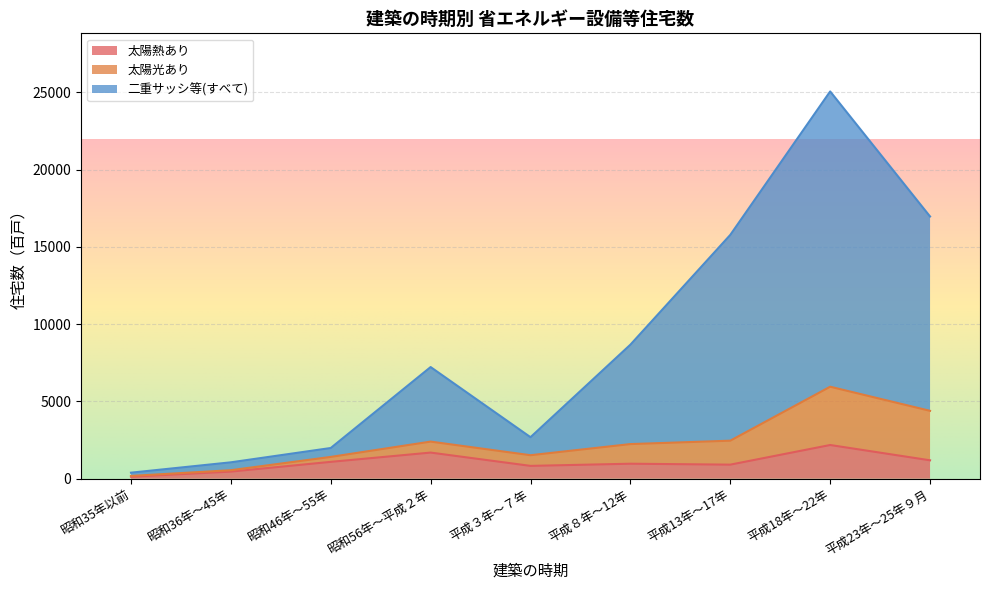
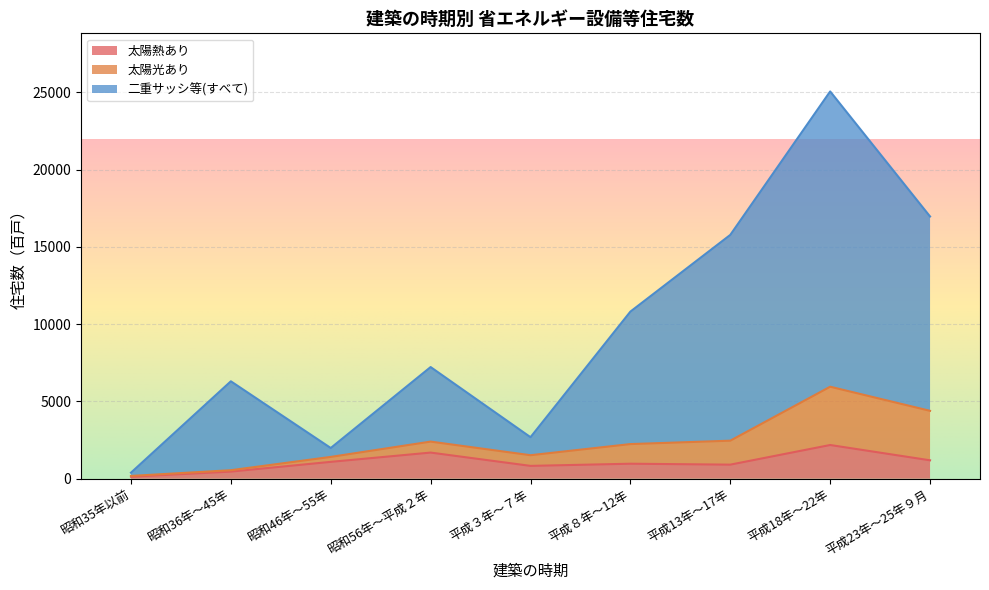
  {
    "二重サッシ等(すべて)": {
      "昭和35年以前": 200,
-     "昭和36年～45年": 500,
+     "昭和36年～45年": 5800,
      "昭和46年～55年": 600,
      "昭和56年～平成２年": 4800,
      "平成３年～７年": 1200,
-     "平成８年～12年": 6400,
+     "平成８年～12年": 8600,
      "平成13年～17年": 13300,
      "平成18年～22年": 19100,
      "平成23年～25年９月": 12600
    }
  }
